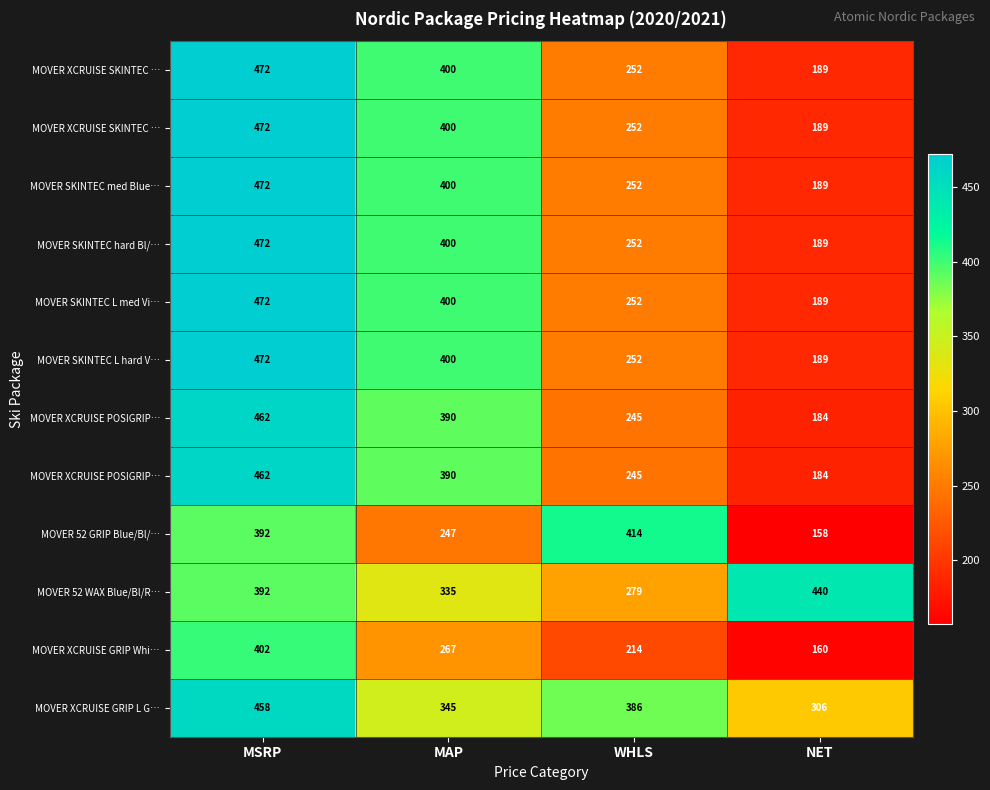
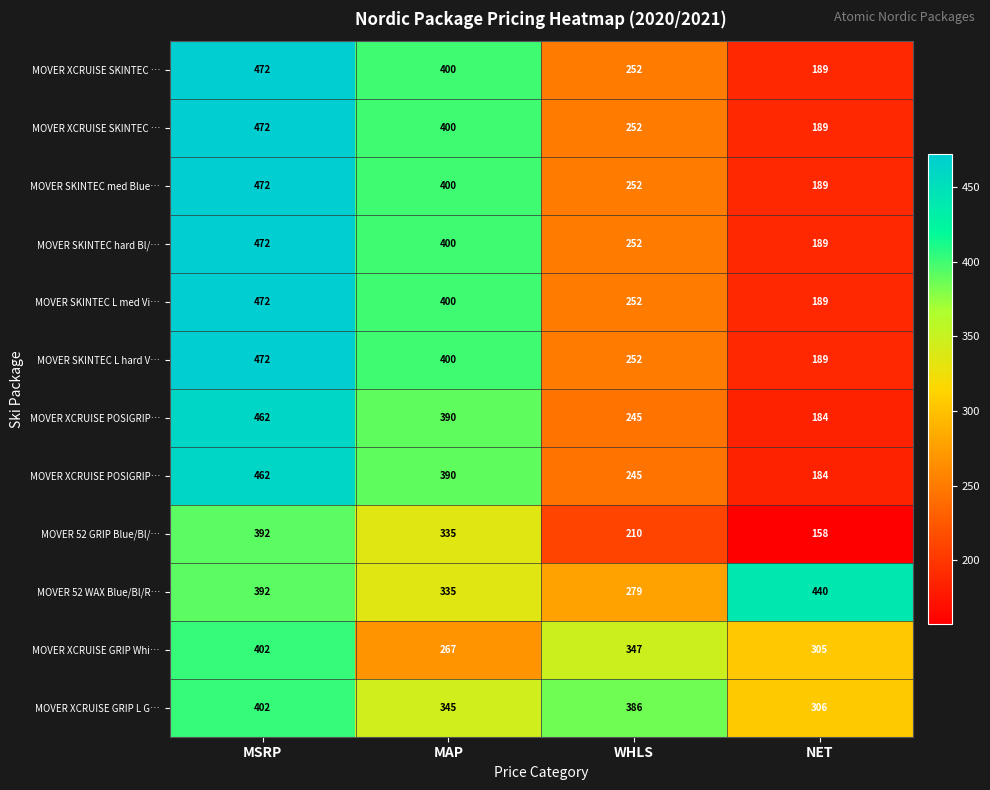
  {
    "MOVER SKINTEC med Blue…": {
      "MSRP": 472,
      "MAP": 400,
      "WHLS": 252,
      "NET": 189
    },
    "MOVER SKINTEC hard Bl/…": {
      "MSRP": 472,
      "MAP": 400,
      "WHLS": 252,
      "NET": 189
    },
    "MOVER SKINTEC L med Vi…": {
      "MSRP": 472,
      "MAP": 400,
      "WHLS": 252,
      "NET": 189
    },
    "MOVER SKINTEC L hard V…": {
      "MSRP": 472,
      "MAP": 400,
      "WHLS": 252,
      "NET": 189
    },
    "MOVER 52 GRIP Blue/Bl/…": {
      "MSRP": 392,
-     "MAP": 247,
-     "WHLS": 414,
+     "MAP": 335,
+     "WHLS": 210,
      "NET": 158
    },
    "MOVER 52 WAX Blue/Bl/R…": {
      "MSRP": 392,
      "MAP": 335,
      "WHLS": 279,
      "NET": 440
    },
    "MOVER XCRUISE GRIP Whi…": {
      "MSRP": 402,
      "MAP": 267,
-     "WHLS": 214,
-     "NET": 160
+     "WHLS": 347,
+     "NET": 305
    },
    "MOVER XCRUISE GRIP L G…": {
-     "MSRP": 458,
+     "MSRP": 402,
      "MAP": 345,
      "WHLS": 386,
      "NET": 306
    }
  }
